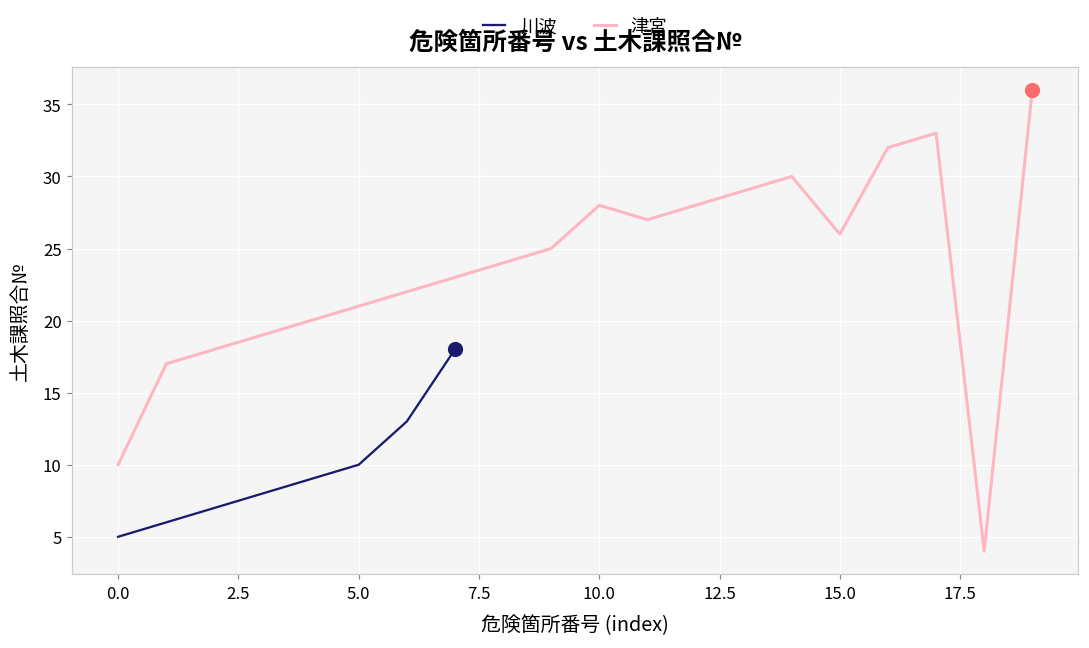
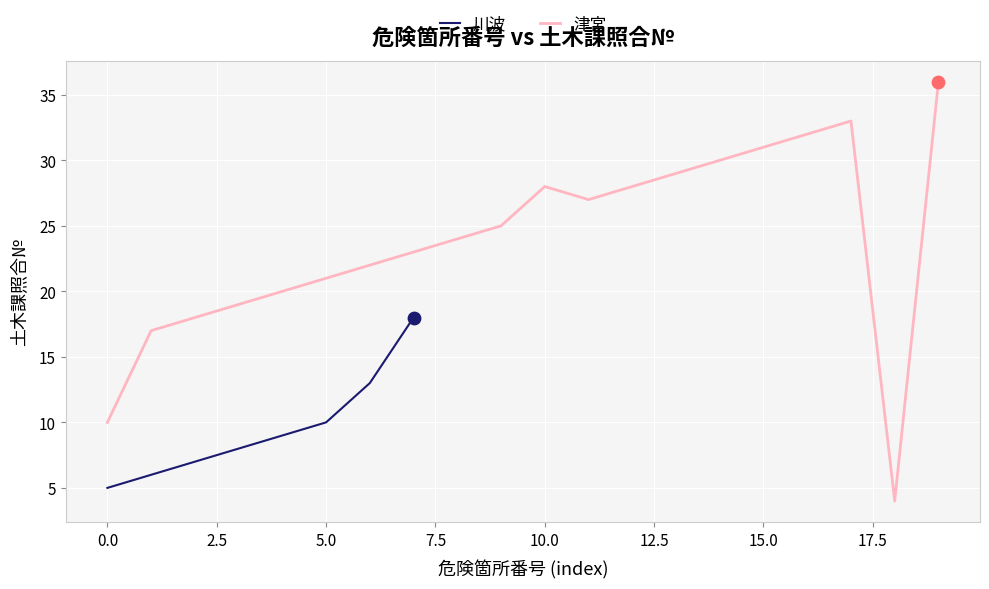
  {
    "津宮": {
      "0.0": 10,
      "5.0": 21,
      "10.0": 28,
-     "15.0": 26
+     "15.0": 31
    }
  }
